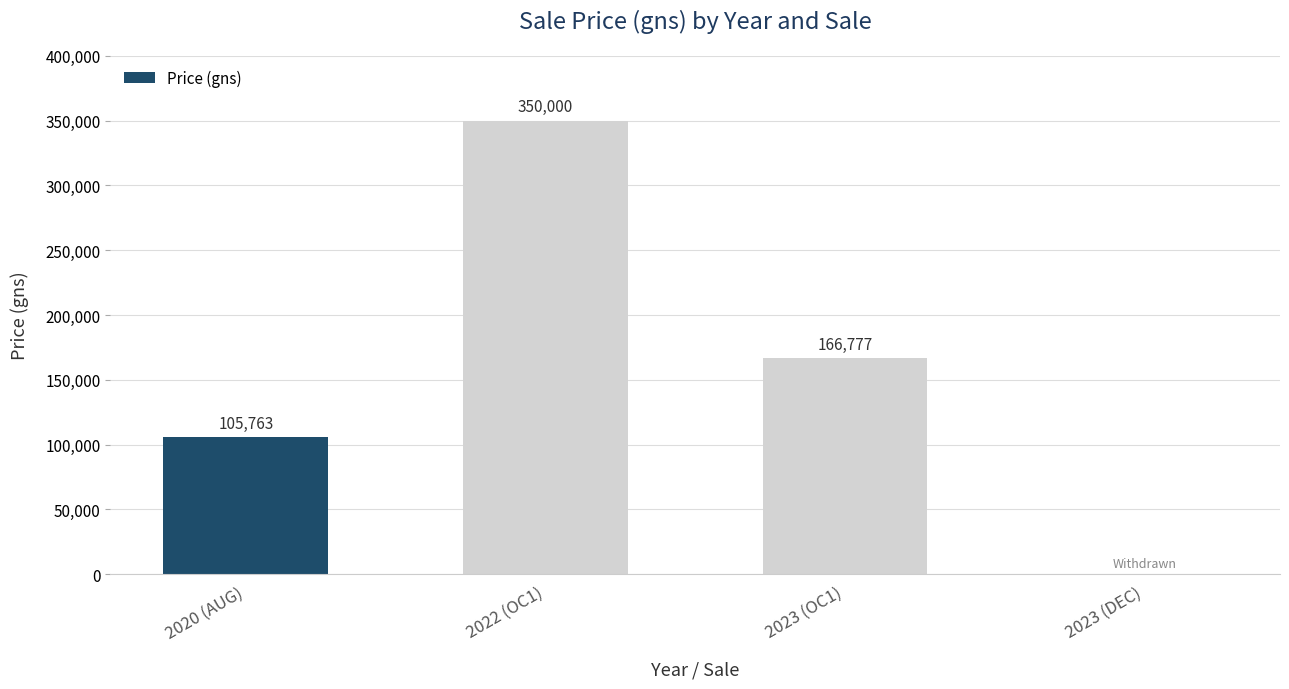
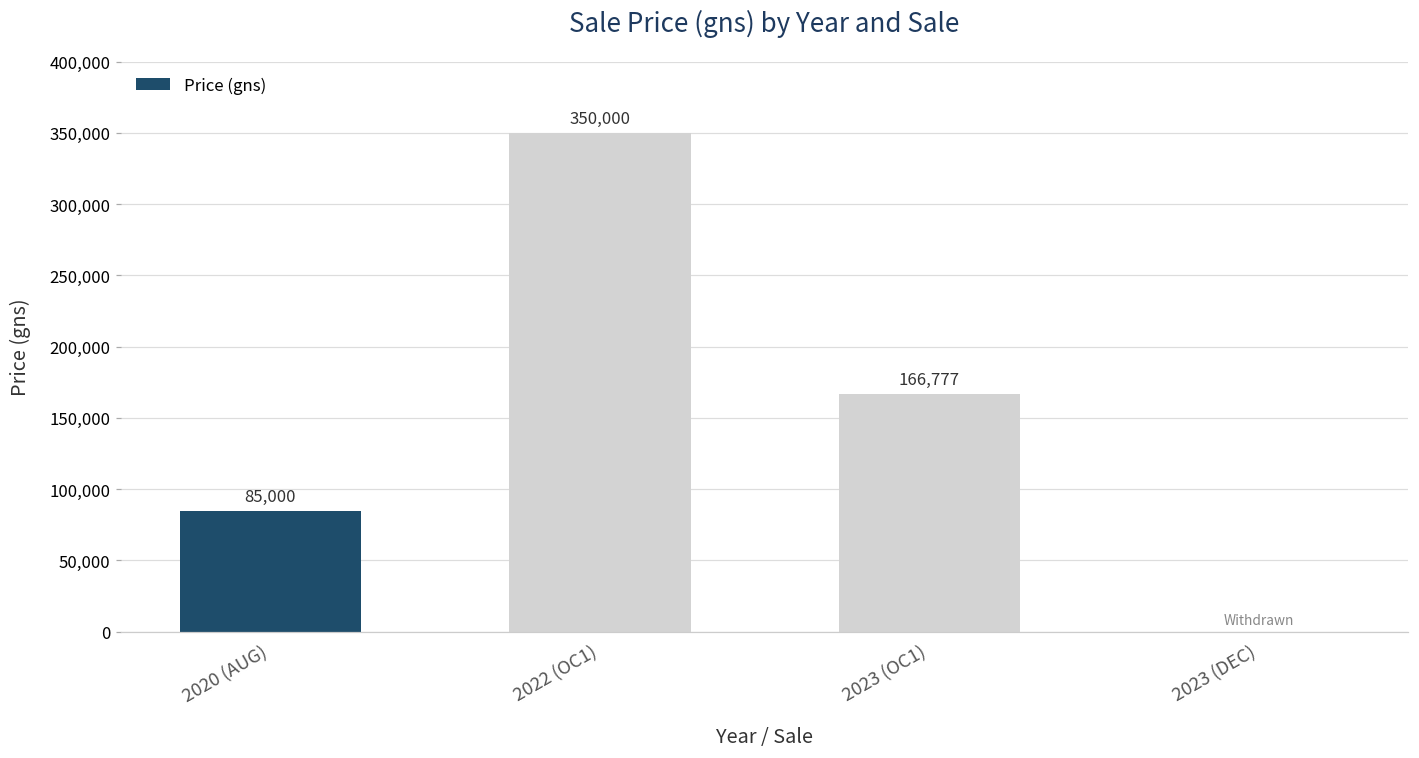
  {
-   "2020 (AUG)": "105,763",
+   "2020 (AUG)": "85,000",
    "2022 (OC1)": "350,000",
    "2023 (OC1)": "166,777"
  }
